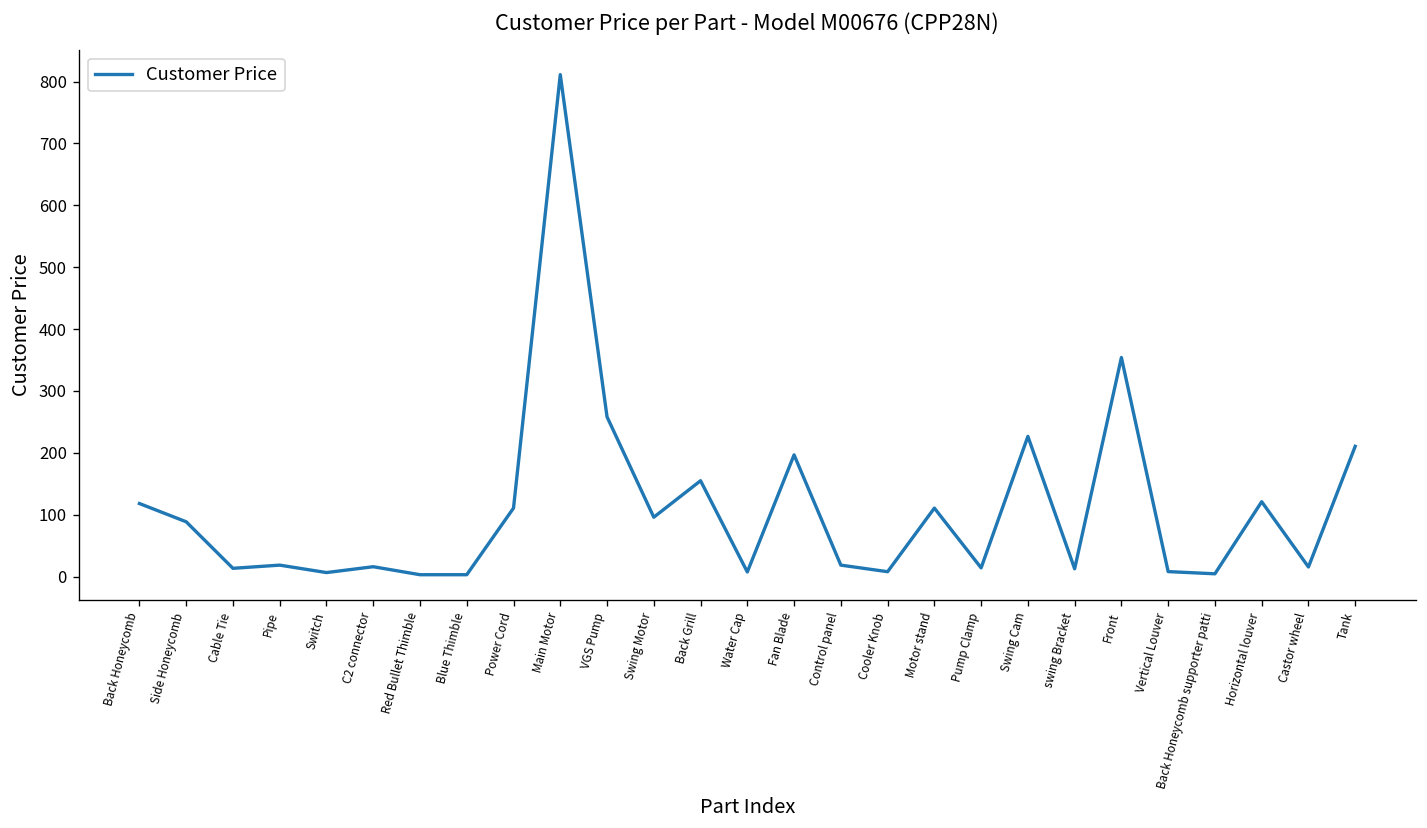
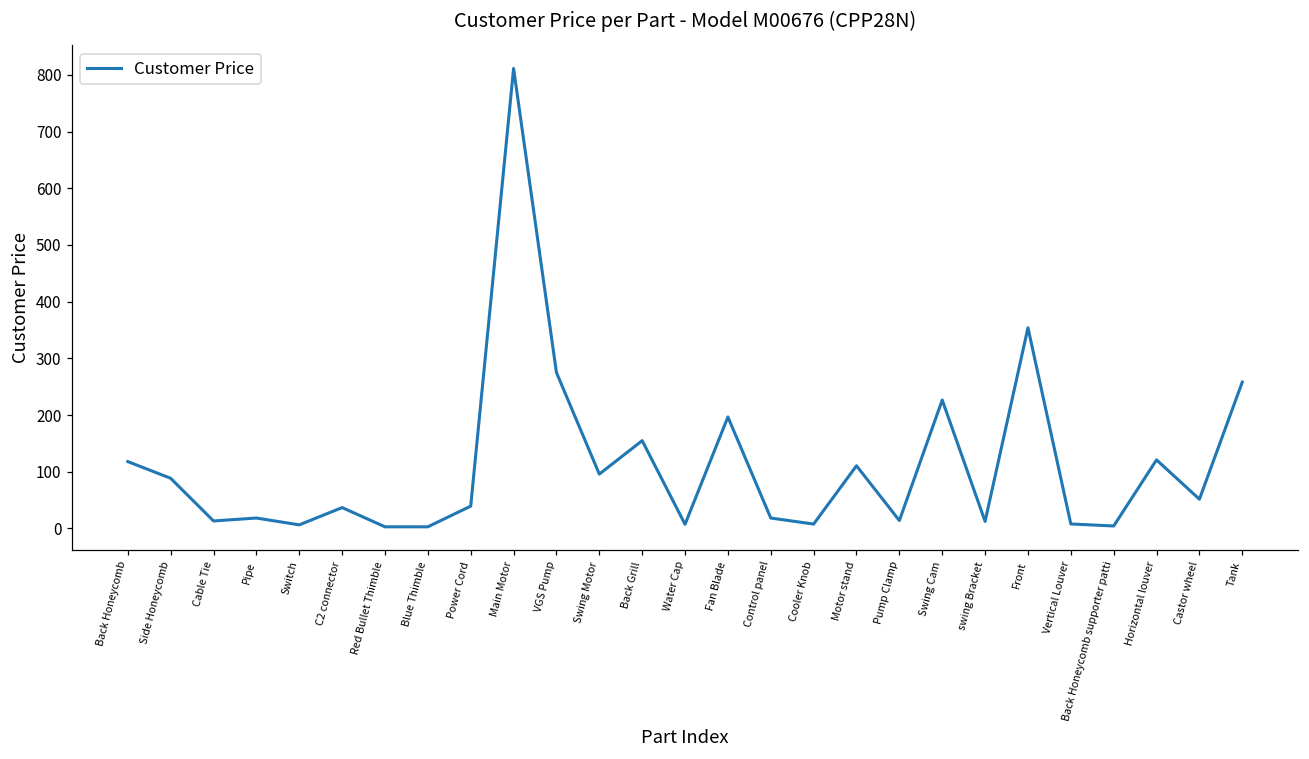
  {
    "Back Honeycomb": 120,
    "Side Honeycomb": 90,
    "Cable Tie": 10,
    "Pipe": 20,
    "Switch": 10,
-   "C2 connector": 20,
+   "C2 connector": 40,
    "Red Bullet Thimble": 0,
    "Blue Thimble": 0,
-   "Power Cord": 110,
+   "Power Cord": 40,
    "Main Motor": 810,
-   "VGS Pump": 260,
+   "VGS Pump": 270,
    "Swing Motor": 100,
    "Back Grill": 150,
    "Water Cap": 10,
    "Fan Blade": 200,
    "Control panel": 20,
    "Cooler Knob": 10,
    "Motor stand": 110,
    "Pump Clamp": 10,
    "Swing Cam": 230,
    "swing Bracket": 10,
    "Front": 350,
    "Vertical Louver": 10,
    "Back Honeycomb supporter patti": 0,
    "Horizontal louver": 120,
-   "Castor wheel": 20,
-   "Tank": 210
+   "Castor wheel": 50,
+   "Tank": 260
  }
